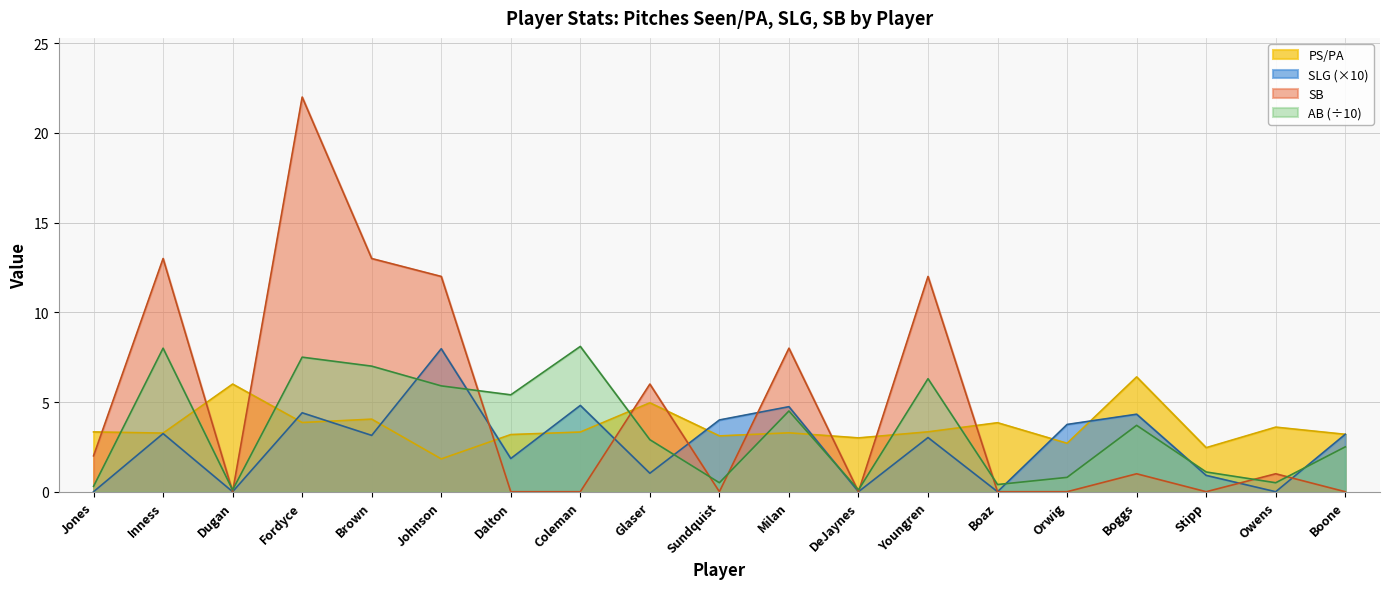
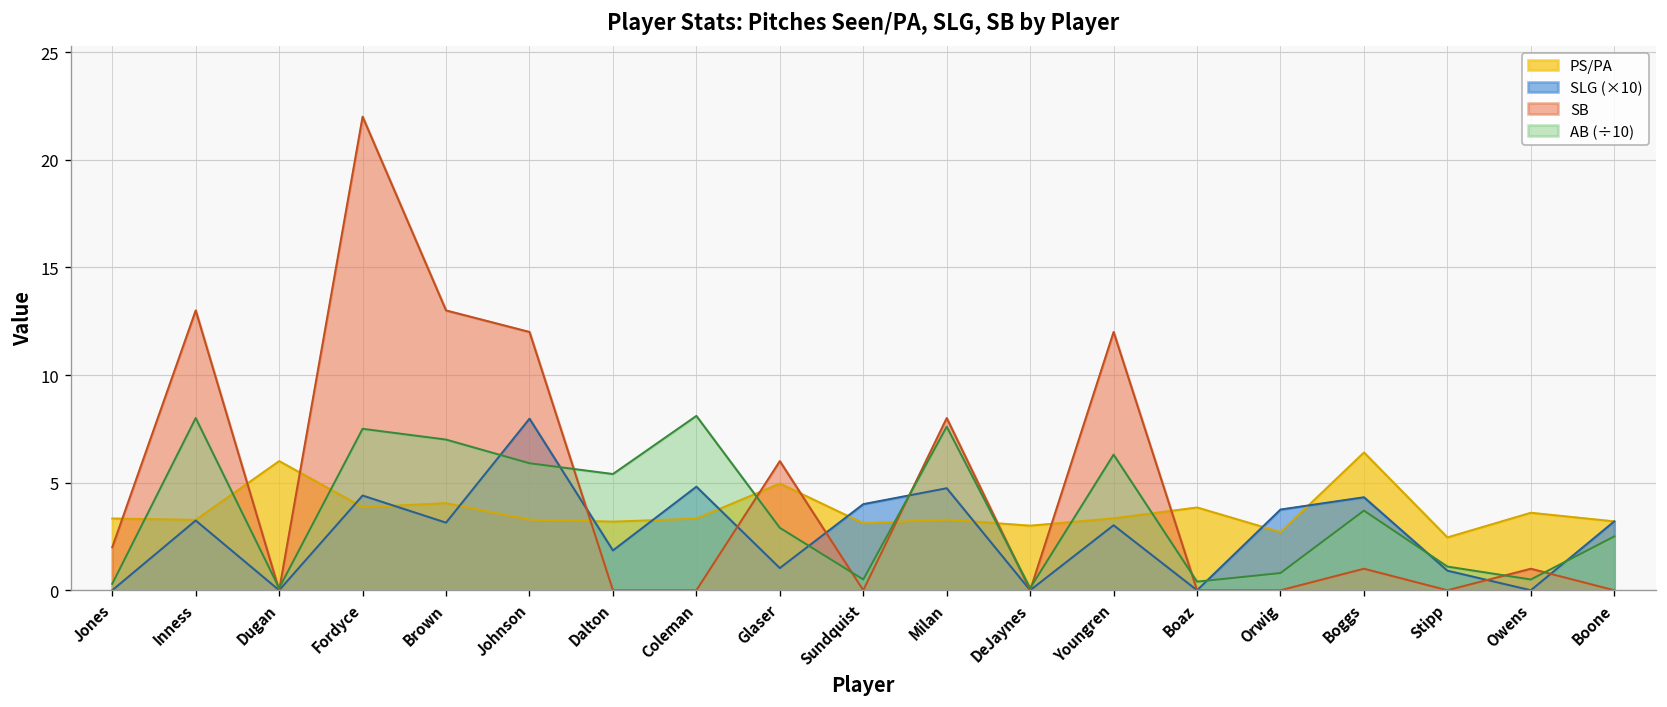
  {
    "PS/PA": {
      "Jones": 3.3,
      "Dugan": 6.0,
      "Fordyce": 3.9,
      "Brown": 4.0,
-     "Johnson": 1.8,
+     "Johnson": 3.3,
      "Dalton": 3.2,
      "Coleman": 3.3,
      "Glaser": 5.0,
      "Sundquist": 3.1,
      "Milan": 3.3,
      "DeJaynes": 3.0,
      "Youngren": 3.3,
      "Boaz": 3.8,
      "Orwig": 2.7,
      "Boggs": 6.4,
      "Stipp": 2.5,
      "Owens": 3.6
    },
    "SLG (×10)": {
      "Jones": 0.0,
      "Fordyce": 4.4,
      "Brown": 3.1,
      "Johnson": 8.0,
      "Dalton": 1.9,
      "Coleman": 4.8,
      "Glaser": 1.0,
      "Sundquist": 4.0,
      "Milan": 4.7,
      "Youngren": 3.0,
      "Orwig": 3.8,
      "Boggs": 4.3,
      "Stipp": 0.9,
      "Owens": 0.0
    },
    "SB": {
      "Jones": 2.0,
      "Inness": 13.0,
      "Fordyce": 22.0,
      "Brown": 13.0,
      "Johnson": 12.0,
      "Dalton": 0.0,
      "Coleman": 0.0,
      "Glaser": 6.0,
      "Sundquist": 0.0,
      "Milan": 8.0,
      "Youngren": 12.0,
      "Orwig": 0.0,
      "Boggs": 1.0,
      "Stipp": 0.0,
      "Owens": 1.0,
      "Boone": 0.0
    },
    "AB (÷10)": {
      "Jones": 0.3,
      "Inness": 8.0,
      "Fordyce": 7.5,
      "Brown": 7.0,
      "Johnson": 5.9,
      "Dalton": 5.4,
      "Coleman": 8.1,
      "Glaser": 2.9,
      "Sundquist": 0.5,
-     "Milan": 4.5,
+     "Milan": 7.6,
      "Youngren": 6.3,
      "Boaz": 0.4,
      "Orwig": 0.8,
      "Boggs": 3.7,
      "Stipp": 1.1,
      "Owens": 0.5,
      "Boone": 2.5
    }
  }
